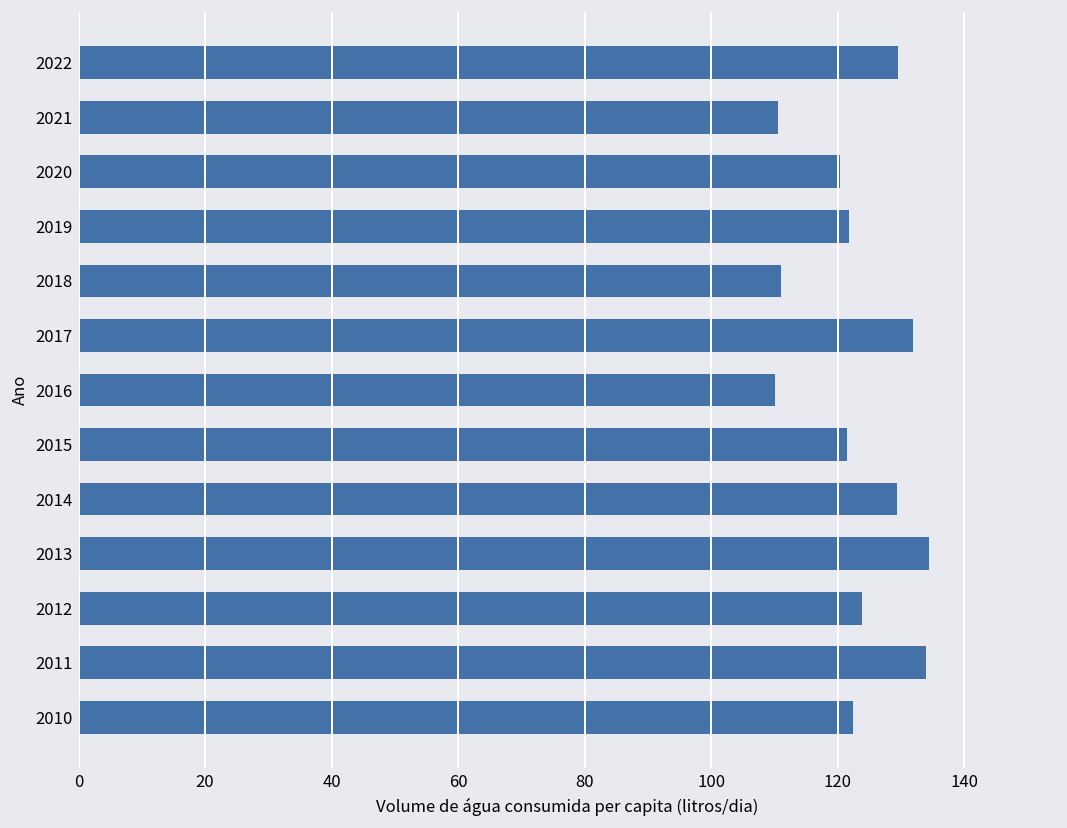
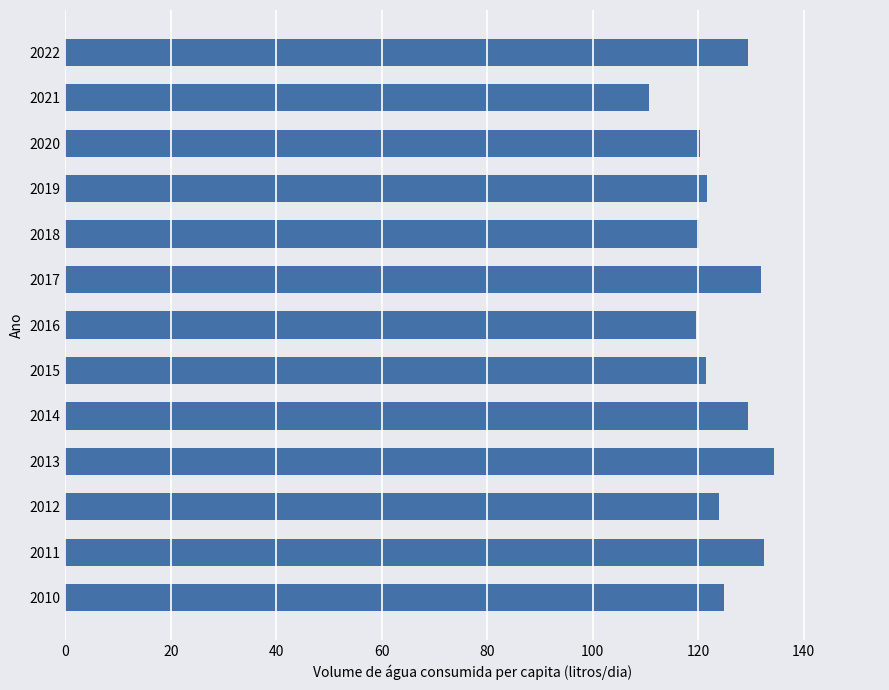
  {
    "2022": 129,
    "2021": 111,
    "2020": 120,
    "2019": 122,
-   "2018": 111,
+   "2018": 120,
    "2017": 132,
-   "2016": 110,
+   "2016": 120,
    "2015": 121,
    "2014": 129,
    "2013": 134,
    "2012": 124,
-   "2011": 134,
-   "2010": 122
+   "2011": 132,
+   "2010": 125
  }
